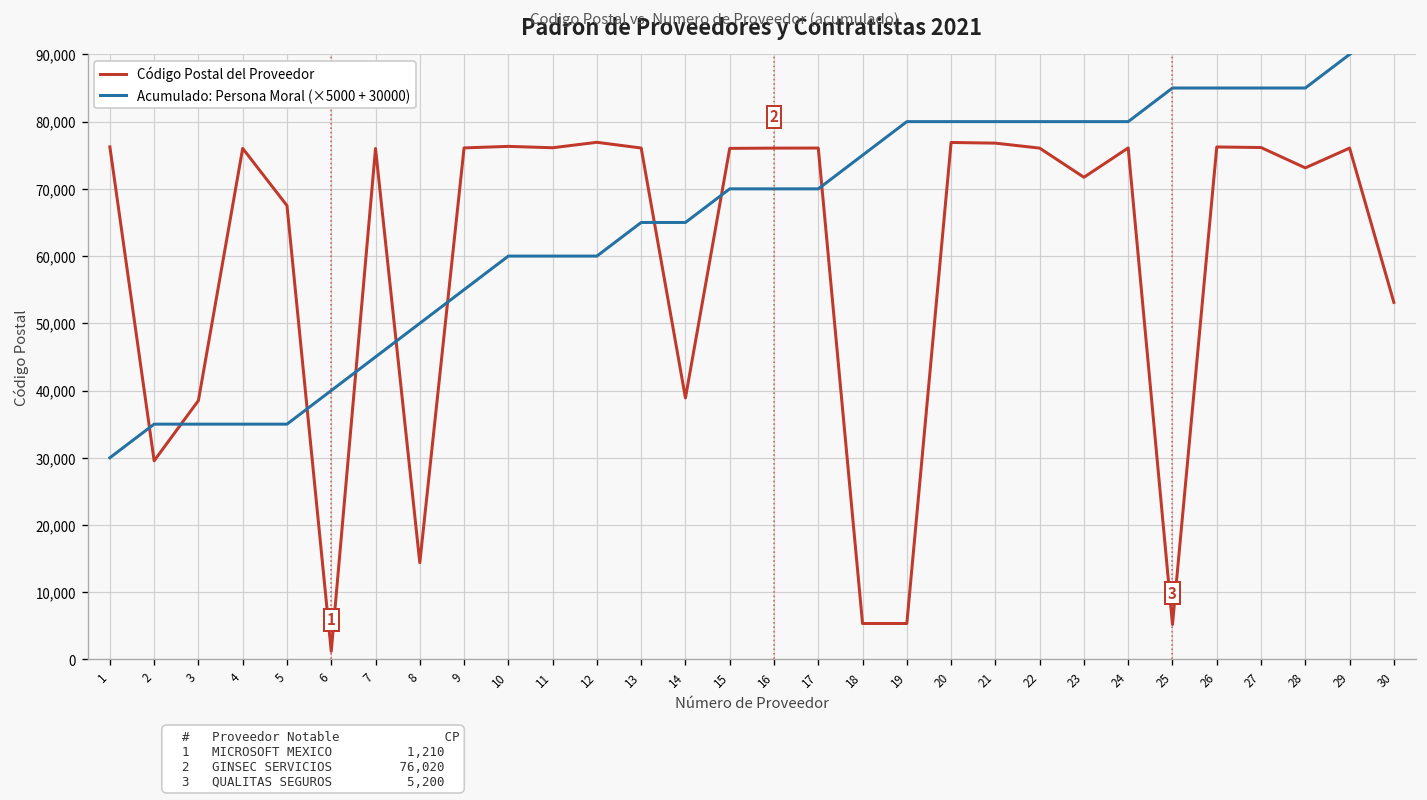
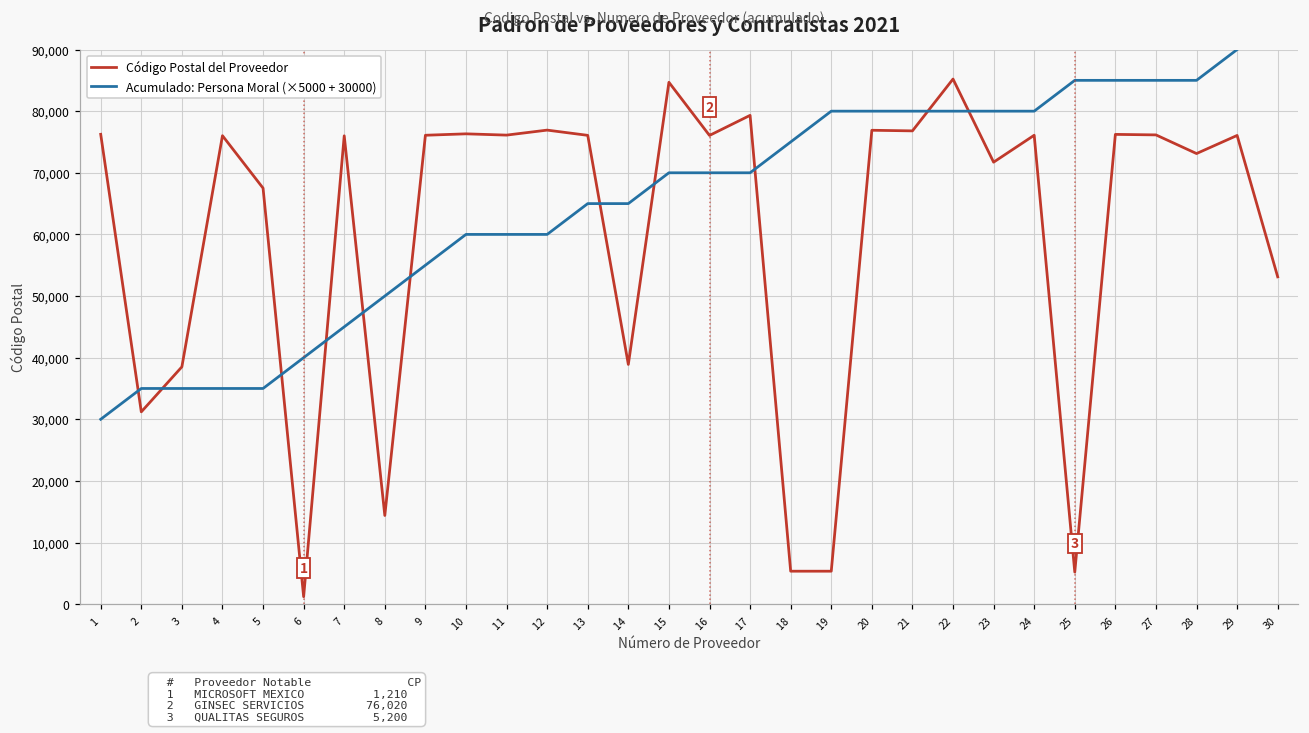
  {
    "Código Postal del Proveedor": {
      "1": "76,000",
-     "2": "30,000",
+     "2": "31,000",
      "3": "39,000",
      "4": "76,000",
      "5": "68,000",
      "7": "76,000",
      "8": "14,000",
      "9": "76,000",
      "10": "76,000",
      "11": "76,000",
      "12": "77,000",
      "13": "76,000",
      "14": "39,000",
-     "15": "76,000",
-     "17": "76,000",
+     "15": "85,000",
+     "17": "79,000",
      "18": "5,000",
      "19": "5,000",
      "20": "77,000",
      "21": "77,000",
-     "22": "76,000",
+     "22": "85,000",
      "23": "72,000",
      "24": "76,000",
      "26": "76,000",
      "27": "76,000",
      "28": "73,000",
      "29": "76,000",
      "30": "53,000"
    },
    "Acumulado: Persona Moral (×5000 + 30000)": {
      "1": "30,000",
      "2": "35,000",
      "3": "35,000",
      "4": "35,000",
      "5": "35,000",
      "6": "40,000",
      "7": "45,000",
      "8": "50,000",
      "9": "55,000",
      "10": "60,000",
      "11": "60,000",
      "12": "60,000",
      "13": "65,000",
      "14": "65,000",
      "15": "70,000",
      "16": "70,000",
      "17": "70,000",
      "18": "75,000",
      "19": "80,000",
      "20": "80,000",
      "21": "80,000",
      "22": "80,000",
      "23": "80,000",
      "24": "80,000",
      "25": "85,000",
      "26": "85,000",
      "27": "85,000",
      "28": "85,000",
      "29": "90,000"
    }
  }
